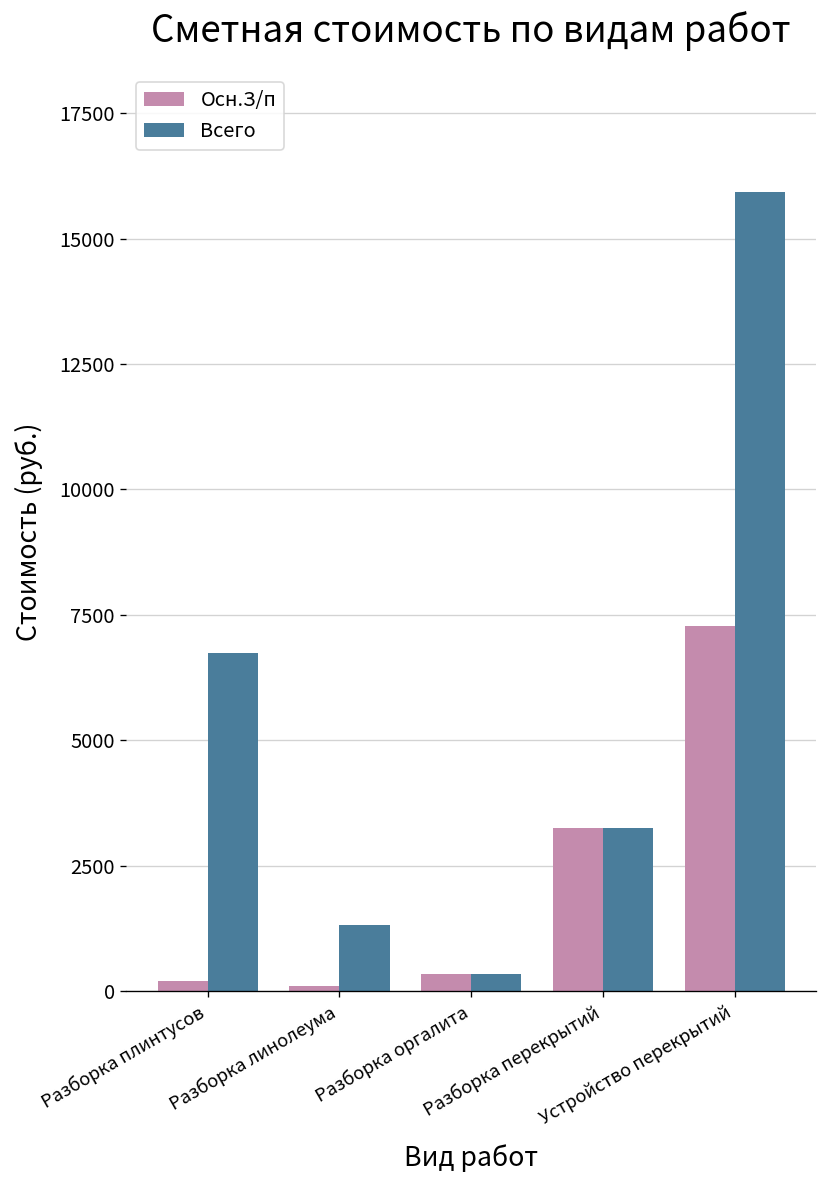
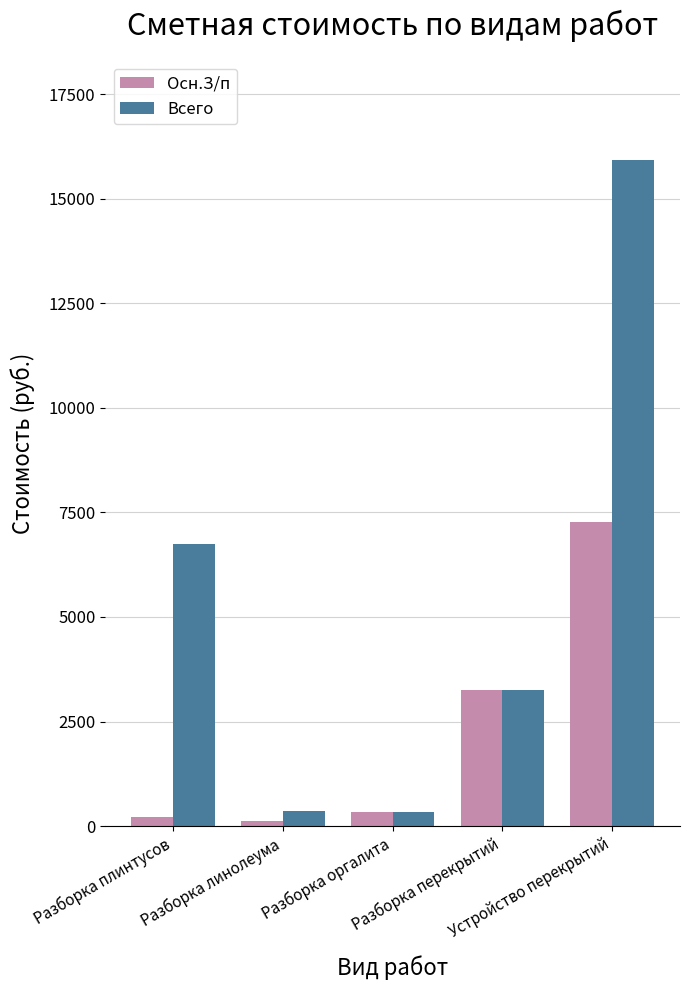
  {
    "Осн.З/п": {
      "Разборка плинтусов": 200,
      "Разборка линолеума": 100,
      "Разборка оргалита": 300,
      "Разборка перекрытий": 3300,
      "Устройство перекрытий": 7300
    },
    "Всего": {
      "Разборка плинтусов": 6700,
-     "Разборка линолеума": 1300,
+     "Разборка линолеума": 400,
      "Разборка оргалита": 300,
      "Разборка перекрытий": 3300,
      "Устройство перекрытий": 15900
    }
  }
